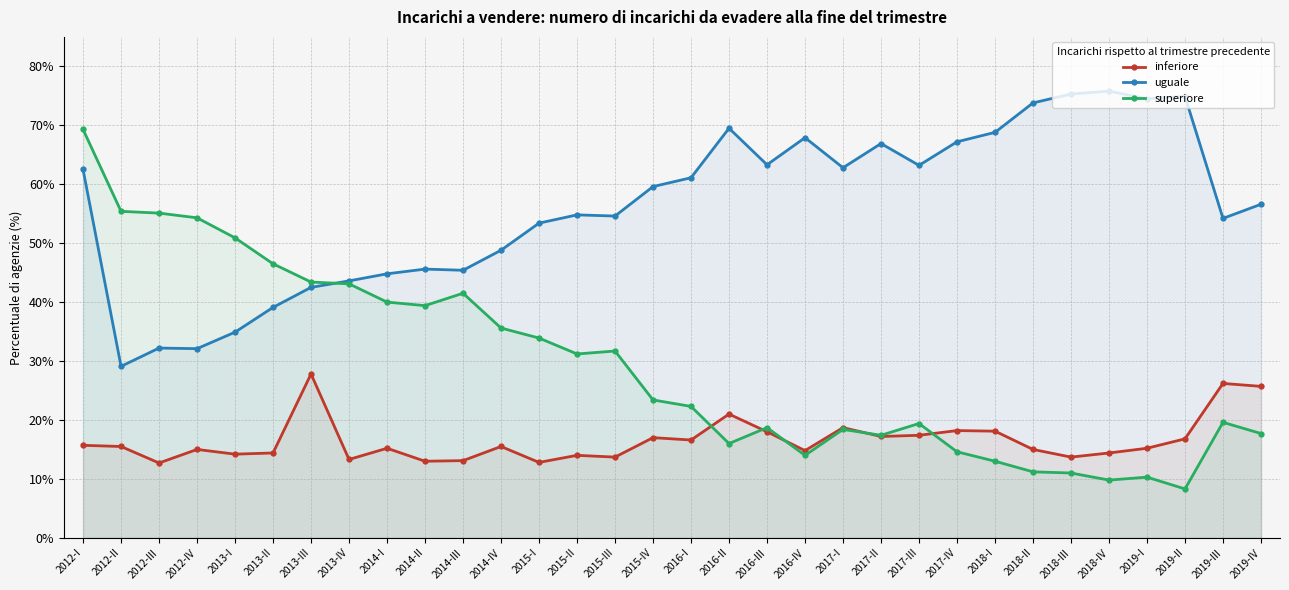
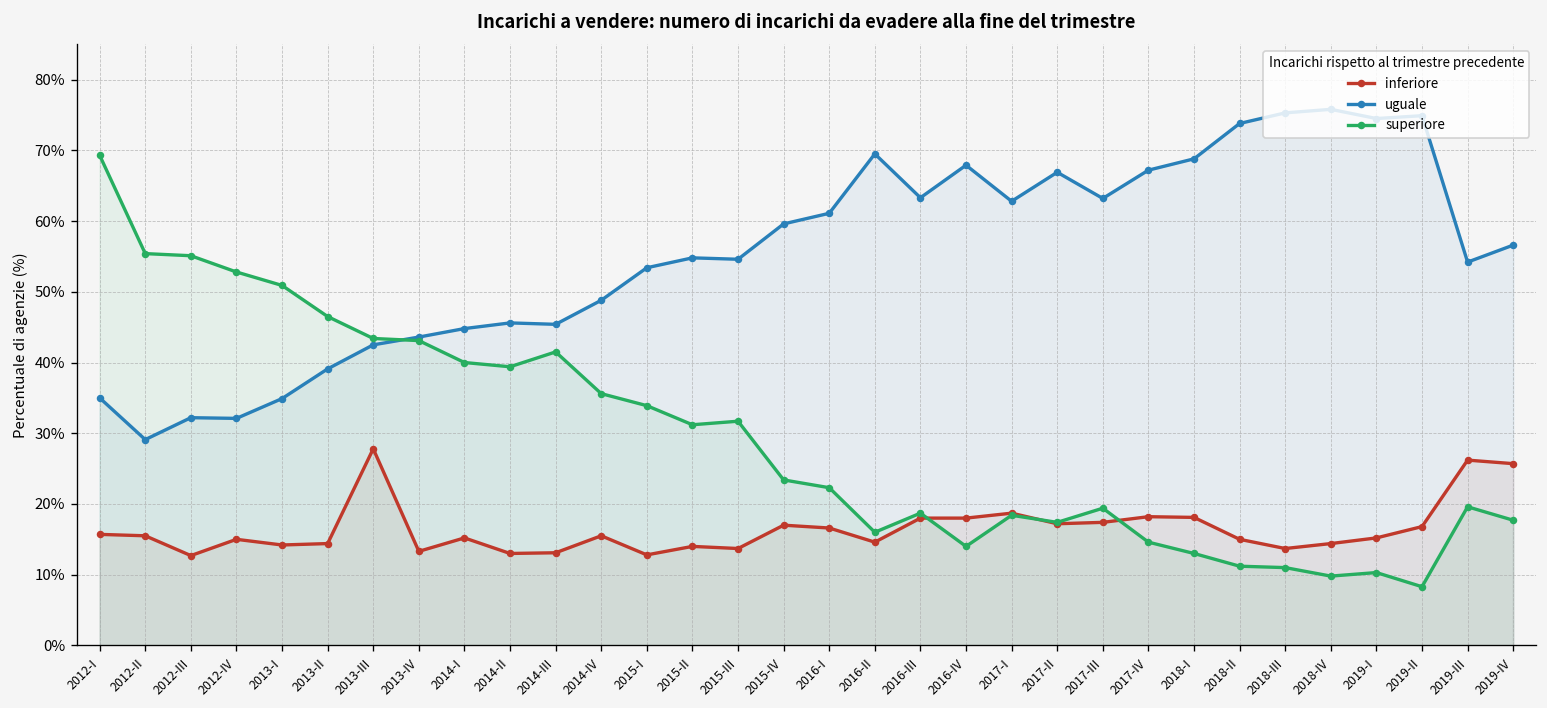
  {
    "inferiore": {
      "2012-I": "16%",
      "2012-II": "16%",
      "2012-III": "13%",
      "2012-IV": "15%",
      "2013-I": "14%",
      "2013-II": "14%",
      "2013-III": "28%",
      "2013-IV": "13%",
      "2014-I": "15%",
      "2014-II": "13%",
      "2014-III": "13%",
      "2014-IV": "16%",
      "2015-I": "13%",
      "2015-II": "14%",
      "2015-III": "14%",
      "2015-IV": "17%",
      "2016-I": "17%",
-     "2016-II": "21%",
+     "2016-II": "15%",
      "2016-III": "18%",
-     "2016-IV": "15%",
+     "2016-IV": "18%",
      "2017-III": "17%",
      "2017-IV": "18%",
      "2018-I": "18%",
      "2018-II": "15%",
      "2018-III": "14%",
      "2018-IV": "14%",
      "2019-I": "15%",
      "2019-II": "17%",
      "2019-III": "26%",
      "2019-IV": "26%"
    },
    "uguale": {
-     "2012-I": "63%",
+     "2012-I": "35%",
      "2012-II": "29%",
      "2012-III": "32%",
      "2012-IV": "32%",
      "2013-I": "35%",
      "2013-II": "39%",
      "2013-III": "43%",
      "2013-IV": "44%",
      "2014-I": "45%",
      "2014-II": "46%",
      "2014-III": "45%",
      "2014-IV": "49%",
      "2015-I": "53%",
      "2015-II": "55%",
      "2015-III": "55%",
      "2015-IV": "60%",
      "2016-I": "61%",
      "2016-II": "70%",
      "2016-III": "63%",
      "2016-IV": "68%",
      "2017-I": "63%",
      "2017-II": "67%",
      "2017-III": "63%",
      "2017-IV": "67%",
      "2018-I": "69%",
      "2018-II": "74%",
      "2019-III": "54%",
      "2019-IV": "57%"
    },
    "superiore": {
      "2012-I": "69%",
      "2012-II": "55%",
      "2012-III": "55%",
-     "2012-IV": "54%",
+     "2012-IV": "53%",
      "2013-I": "51%",
      "2013-II": "47%",
      "2013-III": "43%",
      "2013-IV": "43%",
      "2014-I": "40%",
      "2014-II": "39%",
      "2014-III": "42%",
      "2014-IV": "36%",
      "2015-I": "34%",
      "2015-II": "31%",
      "2015-III": "32%",
      "2015-IV": "23%",
      "2016-I": "22%",
      "2016-II": "16%",
      "2016-III": "19%",
      "2016-IV": "14%",
      "2017-III": "19%",
      "2017-IV": "15%",
      "2018-I": "13%",
      "2018-II": "11%",
      "2018-III": "11%",
      "2018-IV": "10%",
      "2019-I": "10%",
      "2019-II": "8%",
      "2019-III": "20%",
      "2019-IV": "18%"
    }
  }
